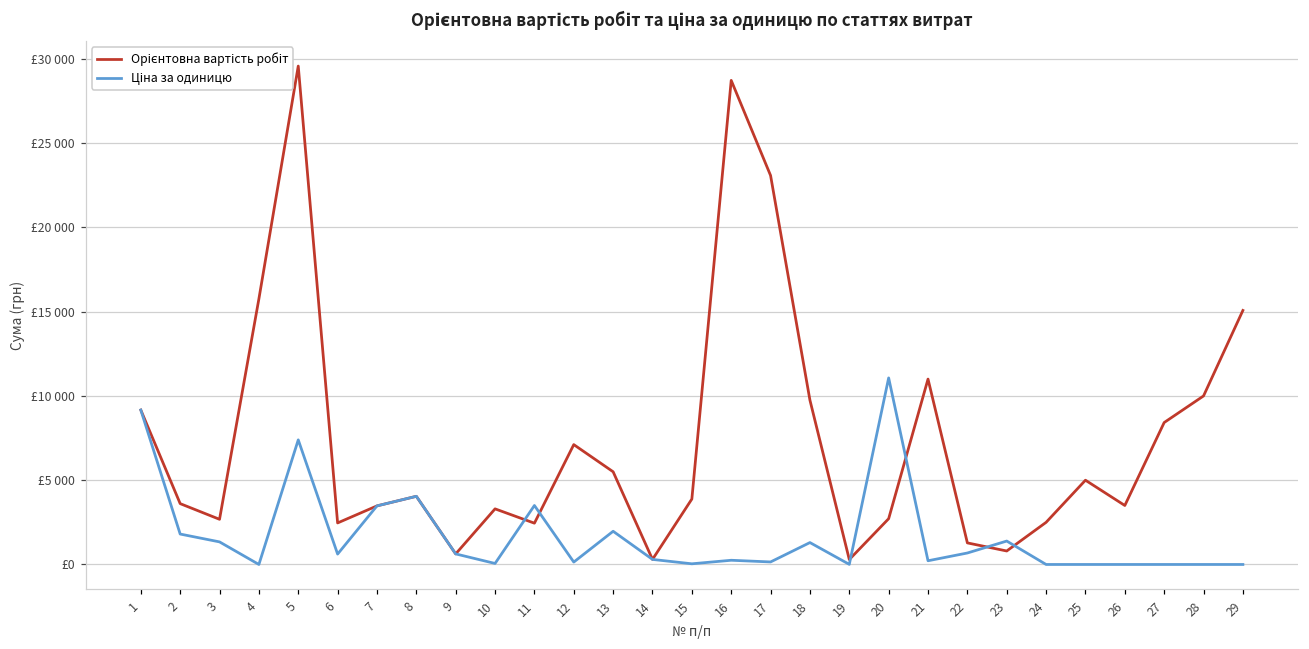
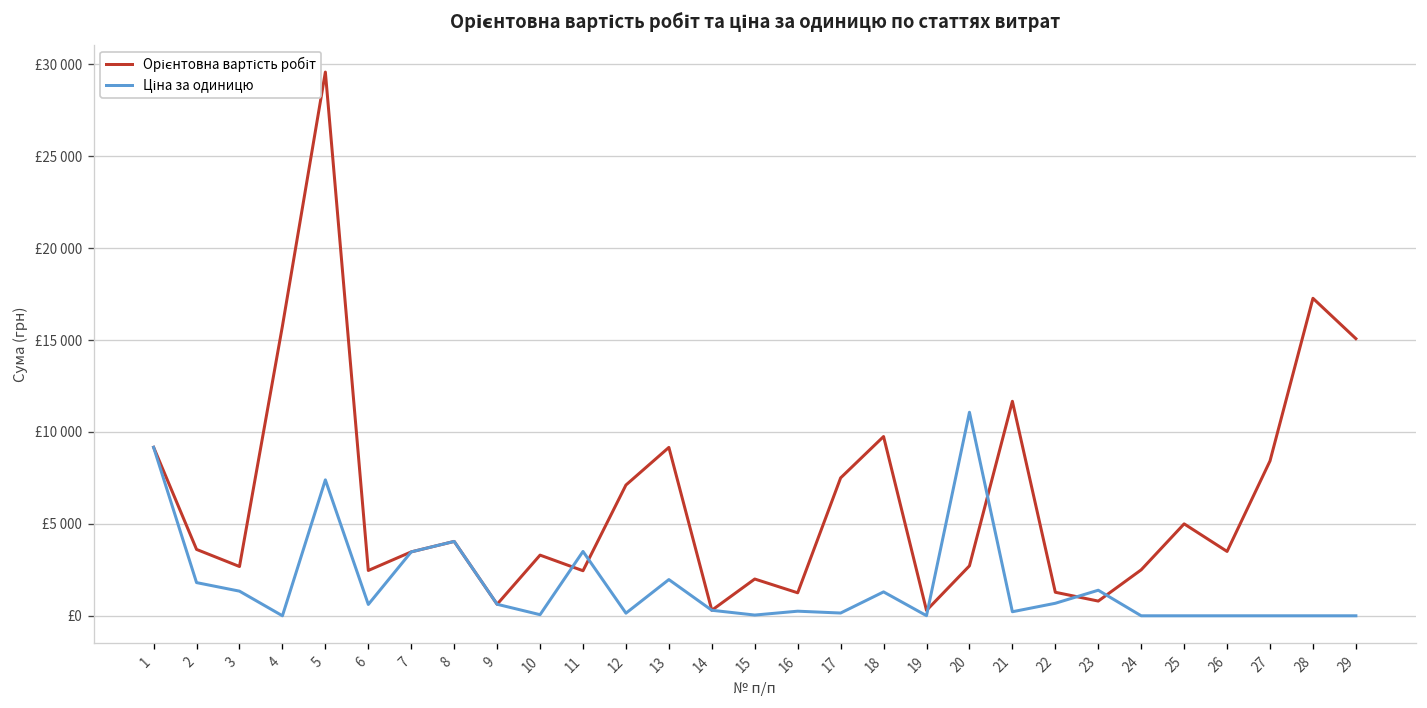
  {
    "Орієнтовна вартість робіт": {
      "2": "£3600",
      "3": "£2700",
      "4": "£15800",
      "5": "£29600",
      "6": "£2500",
      "10": "£3300",
      "11": "£2500",
      "12": "£7100",
-     "13": "£5500",
-     "15": "£3900",
-     "16": "£28700",
-     "17": "£23100",
+     "13": "£9200",
+     "15": "£2000",
+     "16": "£1300",
+     "17": "£7500",
      "18": "£9800",
      "19": "£300",
      "20": "£2700",
-     "21": "£11000",
+     "21": "£11700",
      "22": "£1300",
      "23": "£800",
      "24": "£2500",
      "25": "£5000",
      "26": "£3500",
      "27": "£8400",
-     "28": "£10000",
+     "28": "£17300",
      "29": "£15100"
    },
    "Ціна за одиницю": {
      "2": "£1800",
      "3": "£1300",
      "4": "£0",
      "5": "£7400",
      "6": "£600",
      "10": "£100",
      "11": "£3500",
      "12": "£100",
      "13": "£2000",
      "15": "£0",
      "16": "£300",
      "17": "£200",
      "18": "£1300",
      "19": "£0",
      "20": "£11100",
      "21": "£200",
      "22": "£700",
      "23": "£1400",
      "24": "£0",
      "25": "£0",
      "26": "£0",
      "27": "£0",
      "28": "£0",
      "29": "£0"
    }
  }
